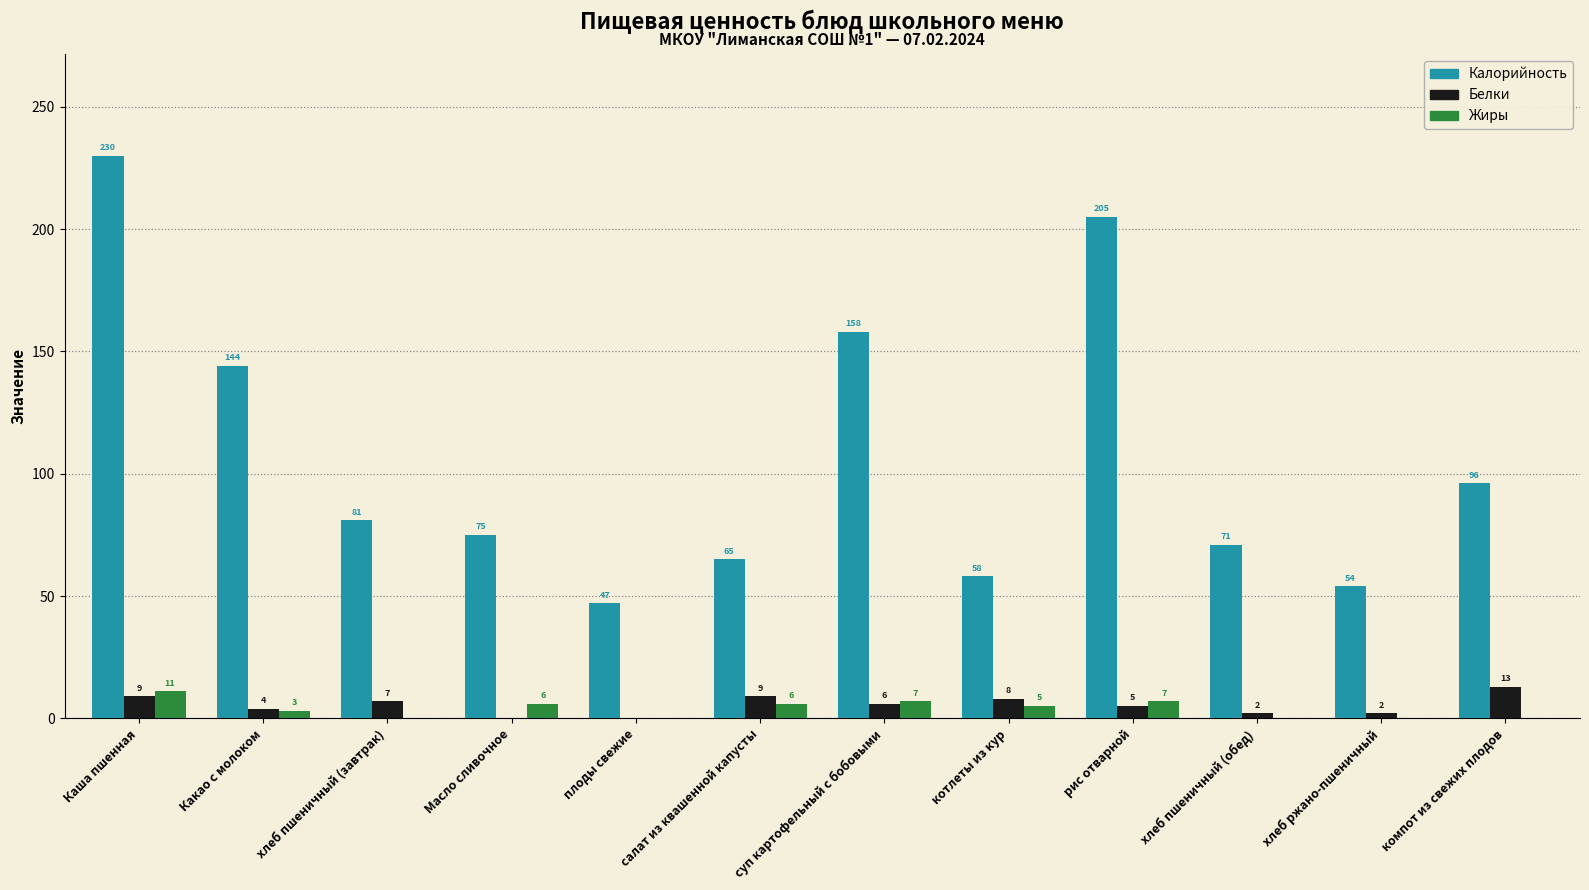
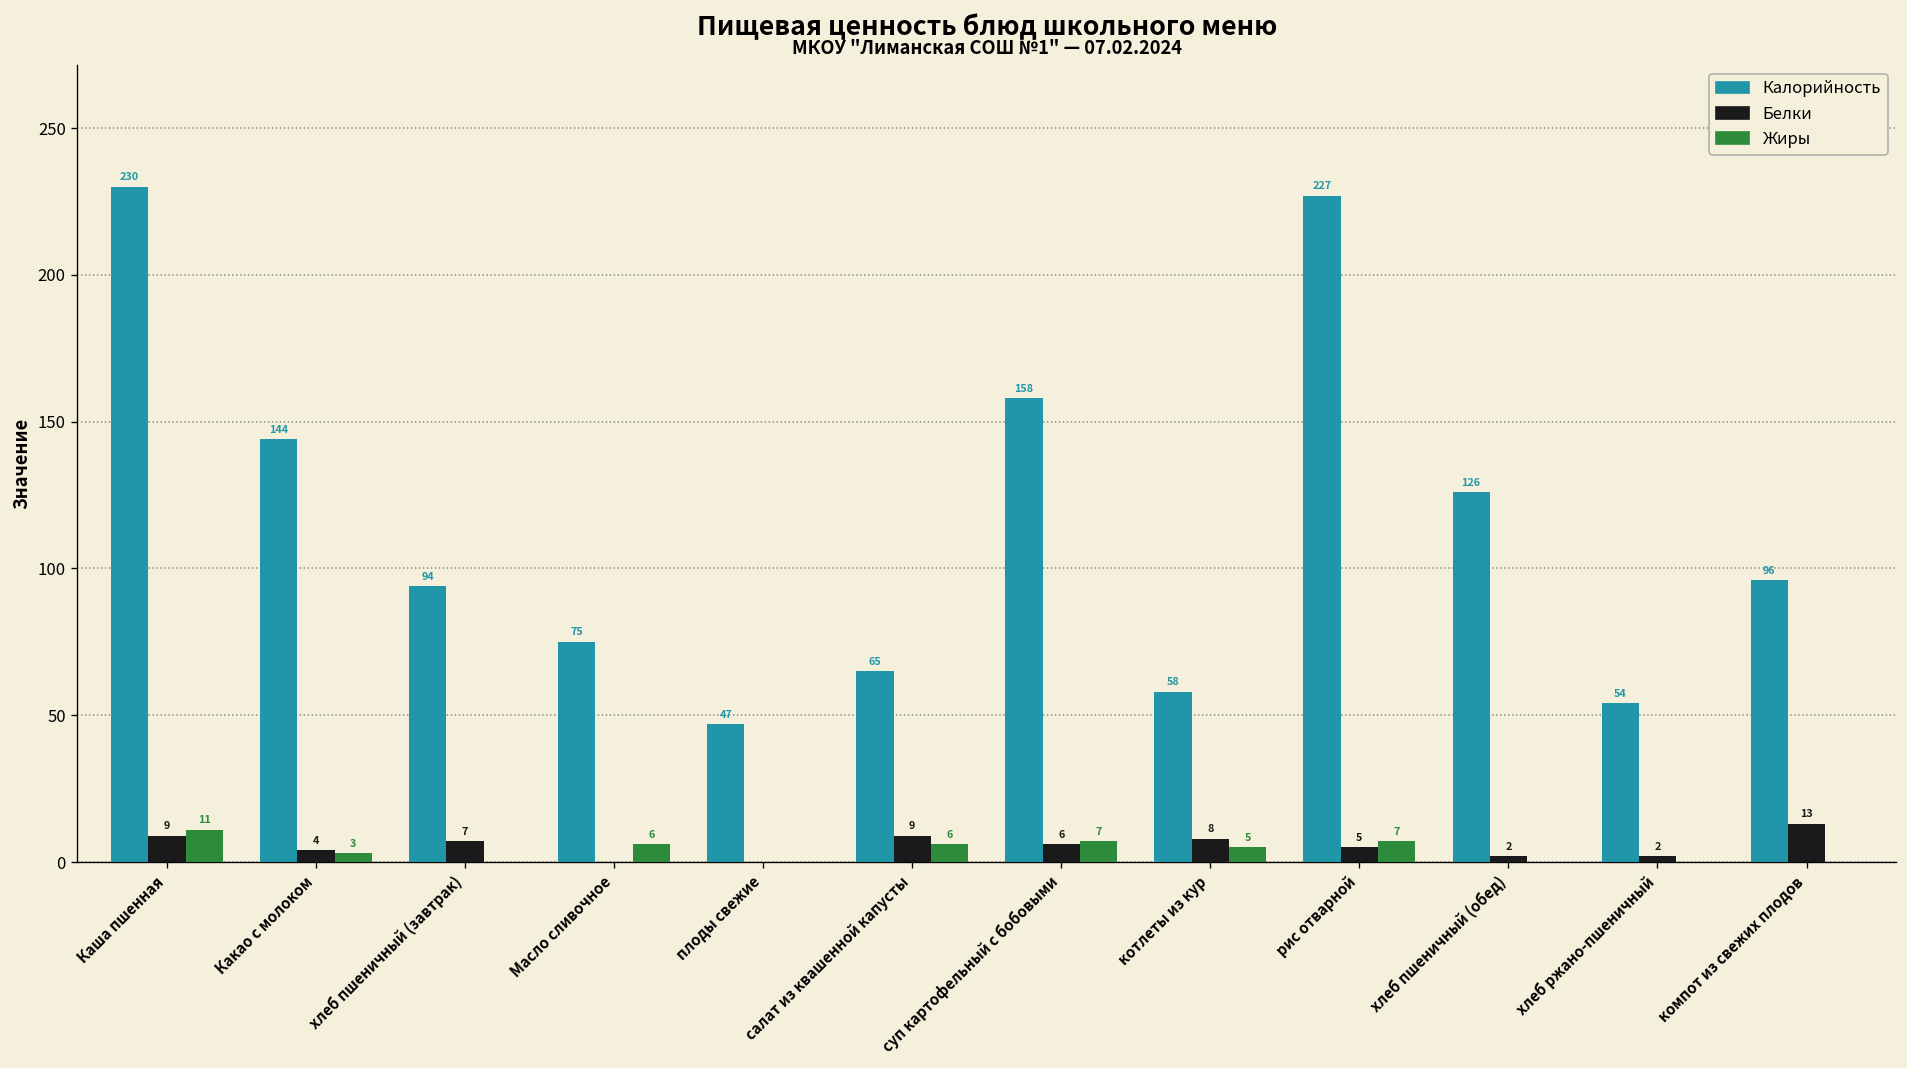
  {
    "Калорийность": {
      "Каша пшенная": 230,
      "Какао с молоком": 144,
-     "хлеб пшеничный (завтрак)": 81,
+     "хлеб пшеничный (завтрак)": 94,
      "Масло сливочное": 75,
      "плоды свежие": 47,
      "салат из квашенной капусты": 65,
      "суп картофельный с бобовыми": 158,
      "котлеты из кур": 58,
-     "рис отварной": 205,
-     "хлеб пшеничный (обед)": 71,
+     "рис отварной": 227,
+     "хлеб пшеничный (обед)": 126,
      "хлеб ржано-пшеничный": 54,
      "компот из свежих плодов": 96
    },
    "Белки": {
      "Каша пшенная": 9,
      "Какао с молоком": 4,
      "хлеб пшеничный (завтрак)": 7,
      "салат из квашенной капусты": 9,
      "суп картофельный с бобовыми": 6,
      "котлеты из кур": 8,
      "рис отварной": 5,
      "хлеб пшеничный (обед)": 2,
      "хлеб ржано-пшеничный": 2,
      "компот из свежих плодов": 13
    },
    "Жиры": {
      "Каша пшенная": 11,
      "Какао с молоком": 3,
      "Масло сливочное": 6,
      "салат из квашенной капусты": 6,
      "суп картофельный с бобовыми": 7,
      "котлеты из кур": 5,
      "рис отварной": 7
    }
  }
